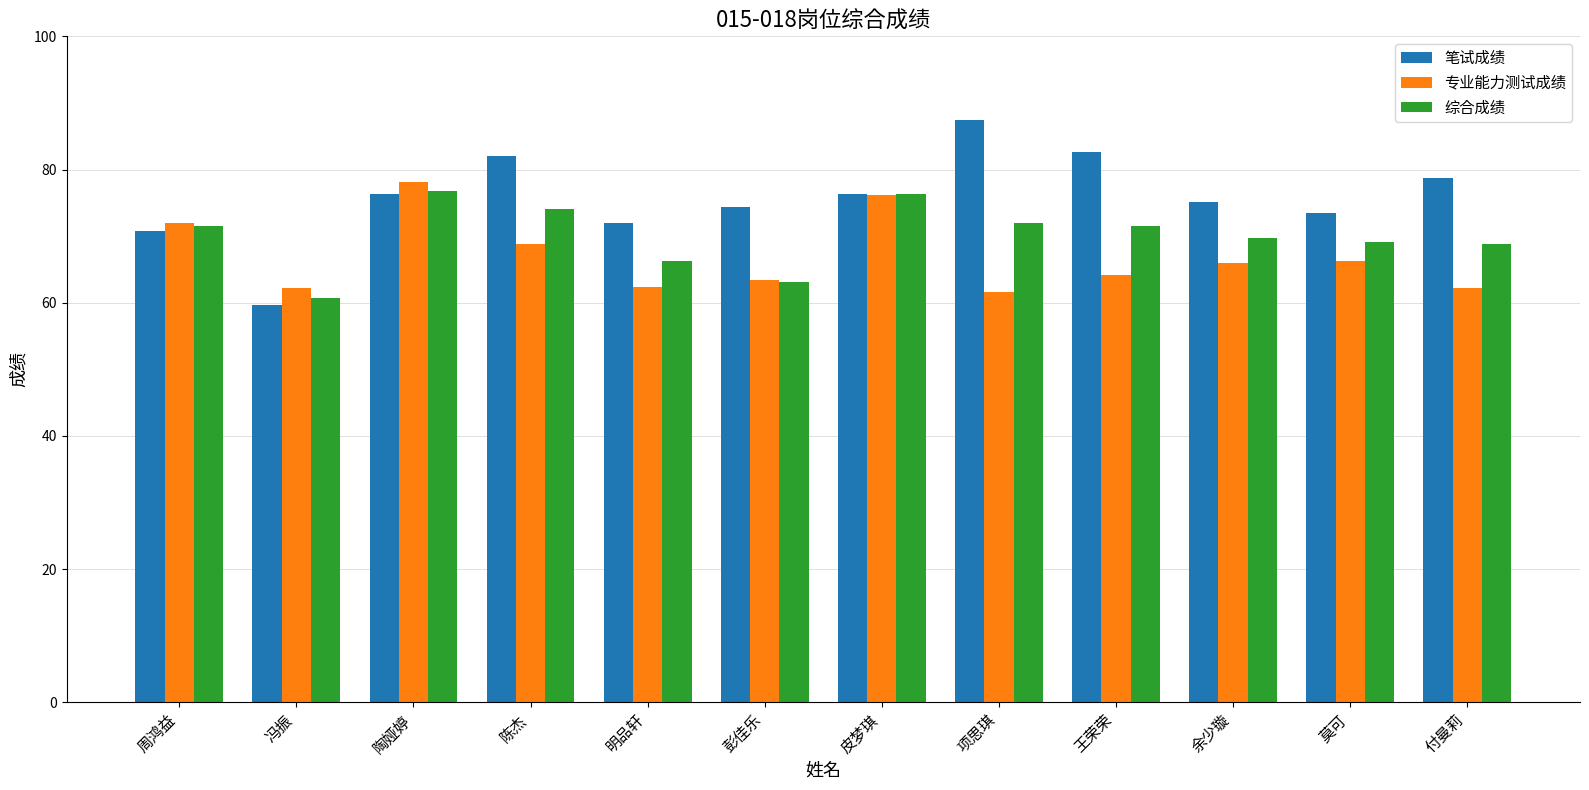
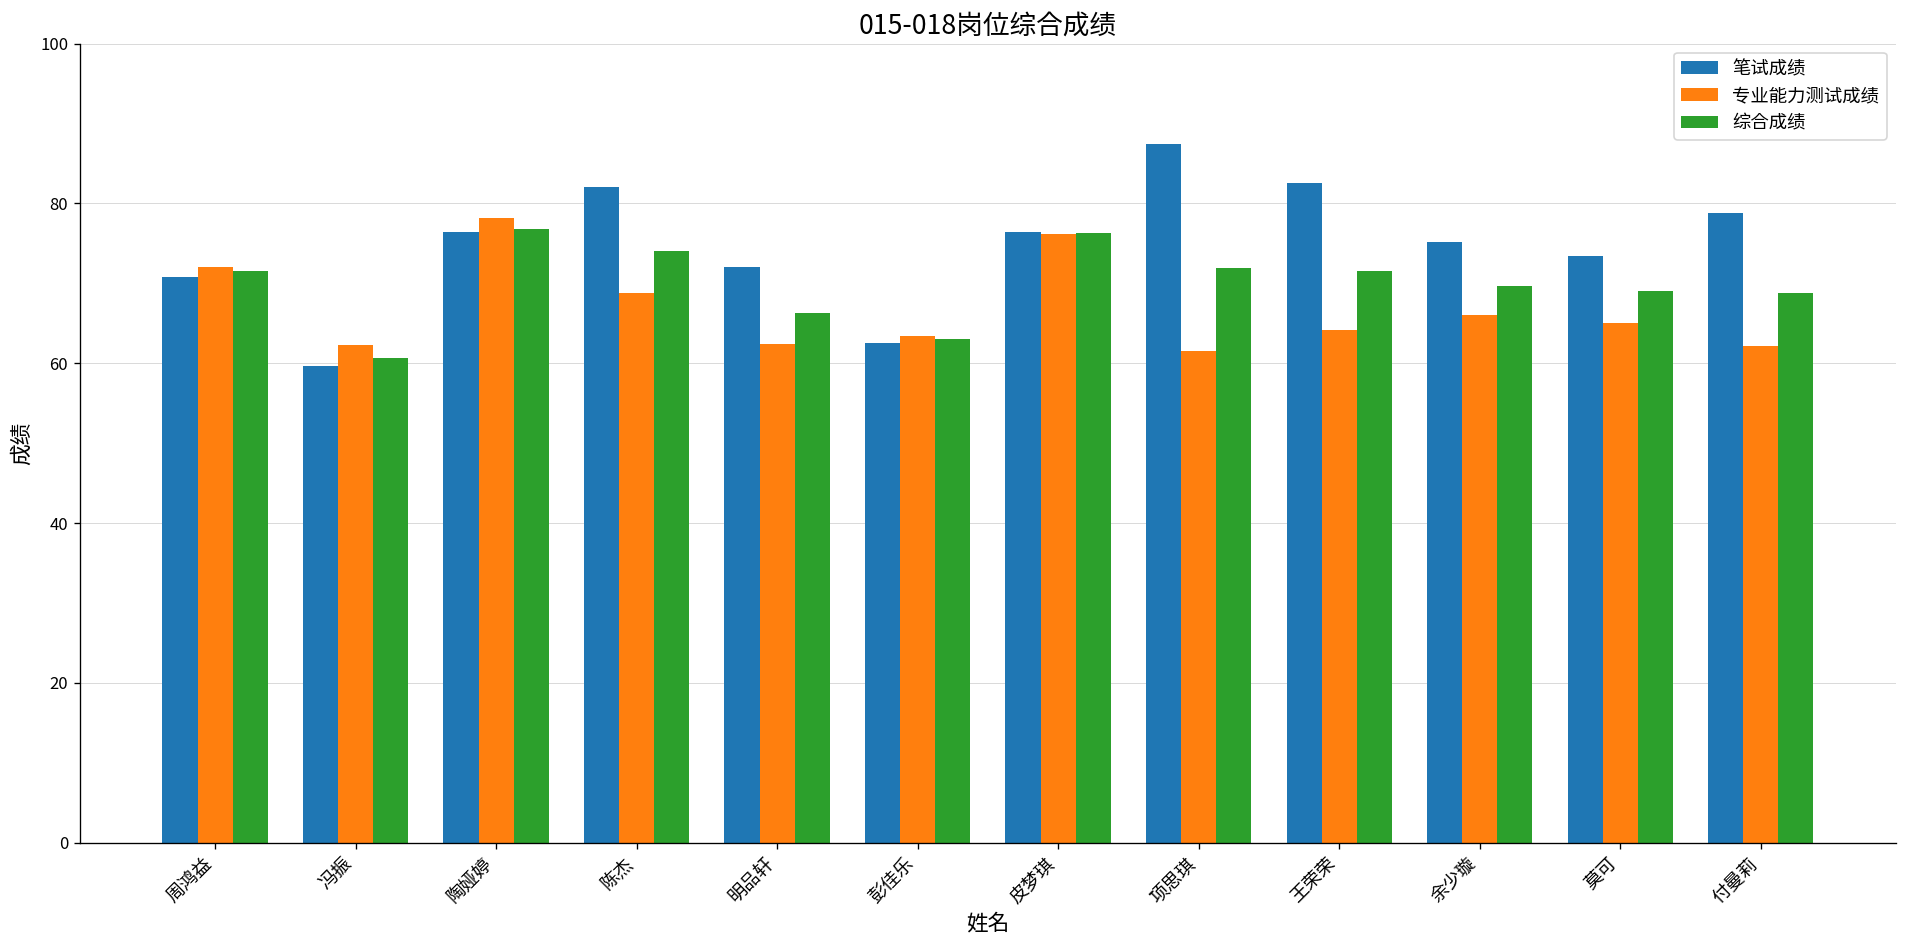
  {
    "笔试成绩": {
      "周鸿益": 71,
      "冯振": 60,
      "陶娅婷": 76,
      "陈杰": 82,
      "明品轩": 72,
-     "彭佳乐": 74,
+     "彭佳乐": 63,
      "皮梦琪": 76,
      "项思琪": 87,
      "王荣荣": 83,
      "余少璇": 75,
      "莫可": 73,
      "付曼莉": 79
    },
    "专业能力测试成绩": {
      "周鸿益": 72,
      "冯振": 62,
      "陶娅婷": 78,
      "陈杰": 69,
      "明品轩": 62,
      "彭佳乐": 63,
      "皮梦琪": 76,
      "项思琪": 62,
      "王荣荣": 64,
      "余少璇": 66,
-     "莫可": 66,
+     "莫可": 65,
      "付曼莉": 62
    },
    "综合成绩": {
      "周鸿益": 72,
      "冯振": 61,
      "陶娅婷": 77,
      "陈杰": 74,
      "明品轩": 66,
      "彭佳乐": 63,
      "皮梦琪": 76,
      "项思琪": 72,
      "王荣荣": 72,
      "余少璇": 70,
      "莫可": 69,
      "付曼莉": 69
    }
  }
